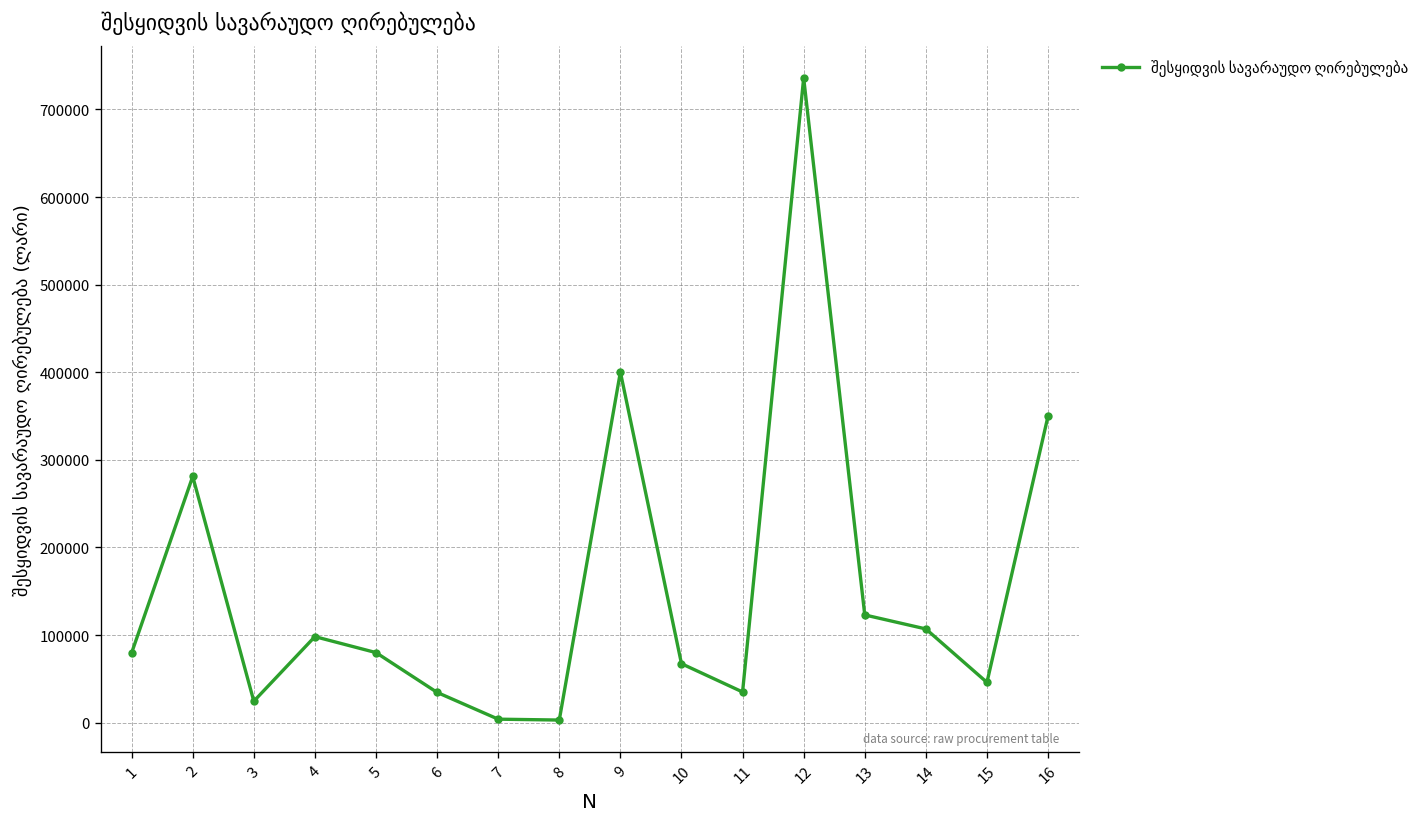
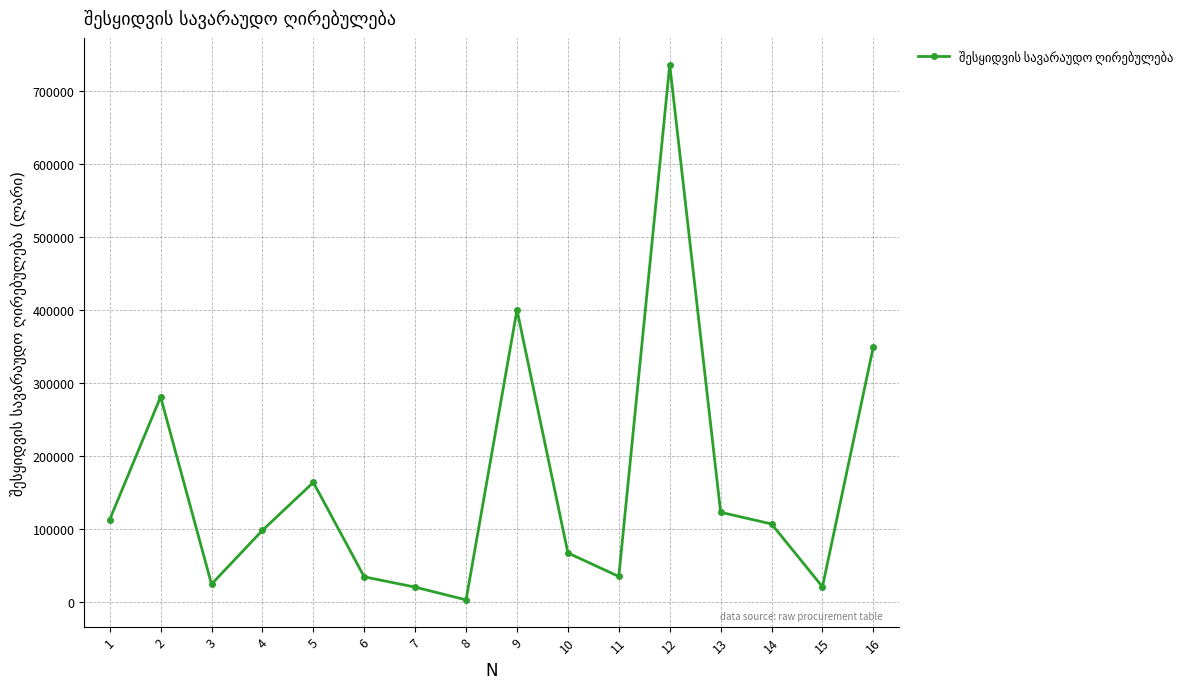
  {
-   "1": 80000,
+   "1": 110000,
    "2": 280000,
    "3": 20000,
    "4": 100000,
-   "5": 80000,
+   "5": 160000,
    "6": 30000,
-   "7": 0,
+   "7": 20000,
    "8": 0,
    "9": 400000,
    "10": 70000,
    "11": 40000,
    "12": 740000,
    "13": 120000,
    "14": 110000,
-   "15": 50000,
+   "15": 20000,
    "16": 350000
  }
